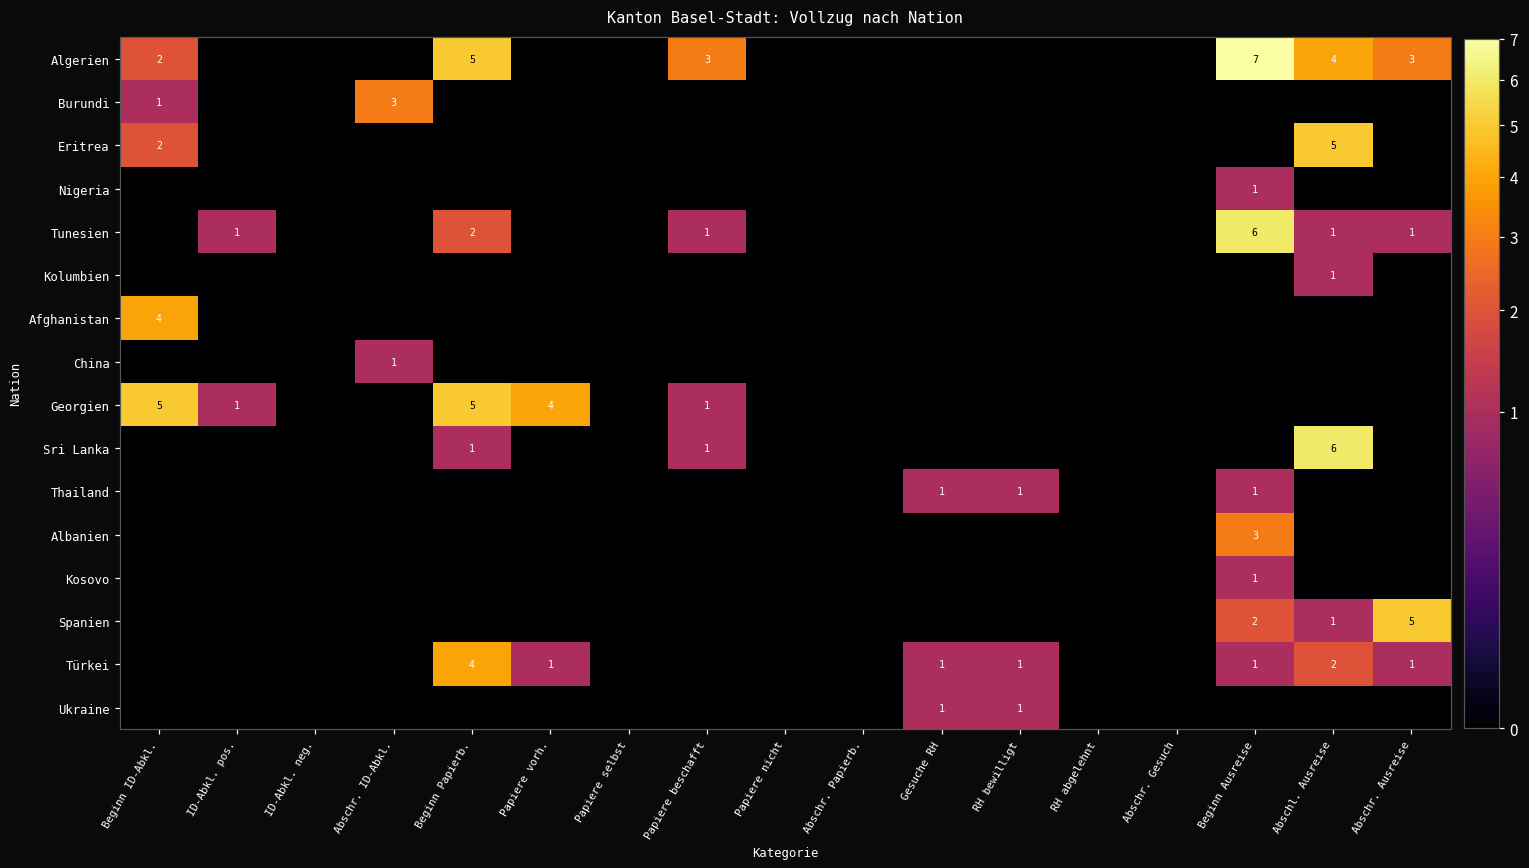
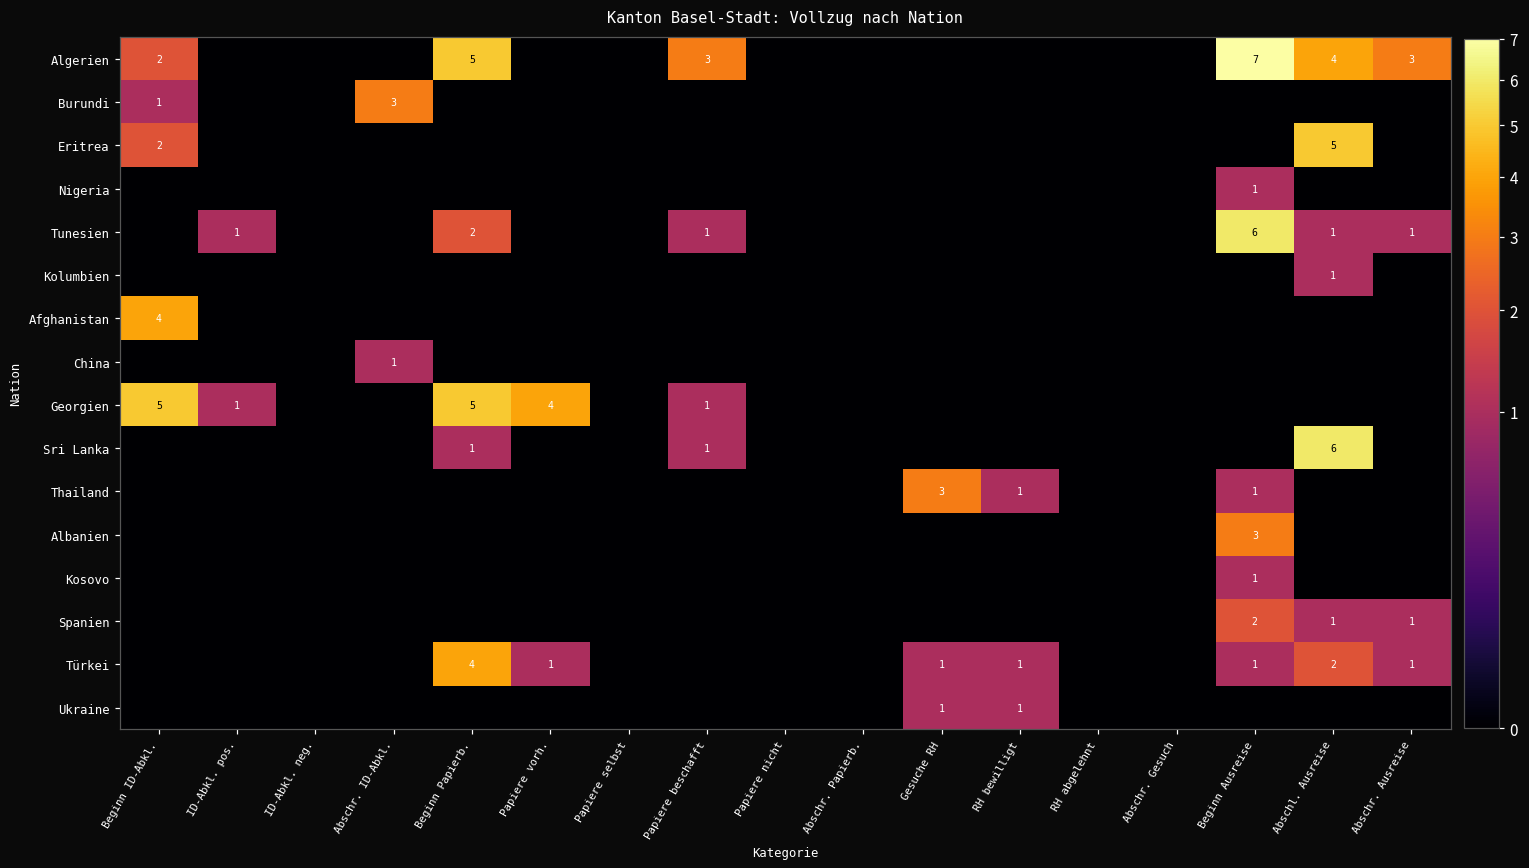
  {
    "Algerien": {
      "Beginn ID-Abkl.": 2,
      "Beginn Papierb.": 5,
      "Papiere beschafft": 3,
      "Beginn Ausreise": 7,
      "Abschl. Ausreise": 4,
      "Abschr. Ausreise": 3
    },
    "Burundi": {
      "Beginn ID-Abkl.": 1,
      "Abschr. ID-Abkl.": 3
    },
    "Eritrea": {
      "Beginn ID-Abkl.": 2,
      "Abschl. Ausreise": 5
    },
    "Nigeria": {
      "Beginn Ausreise": 1
    },
    "Tunesien": {
      "ID-Abkl. pos.": 1,
      "Beginn Papierb.": 2,
      "Papiere beschafft": 1,
      "Beginn Ausreise": 6,
      "Abschl. Ausreise": 1,
      "Abschr. Ausreise": 1
    },
    "Kolumbien": {
      "Abschl. Ausreise": 1
    },
    "Afghanistan": {
      "Beginn ID-Abkl.": 4
    },
    "China": {
      "Abschr. ID-Abkl.": 1
    },
    "Georgien": {
      "Beginn ID-Abkl.": 5,
      "ID-Abkl. pos.": 1,
      "Beginn Papierb.": 5,
      "Papiere vorh.": 4,
      "Papiere beschafft": 1
    },
    "Sri Lanka": {
      "Beginn Papierb.": 1,
      "Papiere beschafft": 1,
      "Abschl. Ausreise": 6
    },
    "Thailand": {
-     "Gesuche RH": 1,
+     "Gesuche RH": 3,
      "RH bewilligt": 1,
      "Beginn Ausreise": 1
    },
    "Albanien": {
      "Beginn Ausreise": 3
    },
    "Kosovo": {
      "Beginn Ausreise": 1
    },
    "Spanien": {
      "Beginn Ausreise": 2,
      "Abschl. Ausreise": 1,
-     "Abschr. Ausreise": 5
+     "Abschr. Ausreise": 1
    },
    "Türkei": {
      "Beginn Papierb.": 4,
      "Papiere vorh.": 1,
      "Gesuche RH": 1,
      "RH bewilligt": 1,
      "Beginn Ausreise": 1,
      "Abschl. Ausreise": 2,
      "Abschr. Ausreise": 1
    },
    "Ukraine": {
      "Gesuche RH": 1,
      "RH bewilligt": 1
    }
  }
